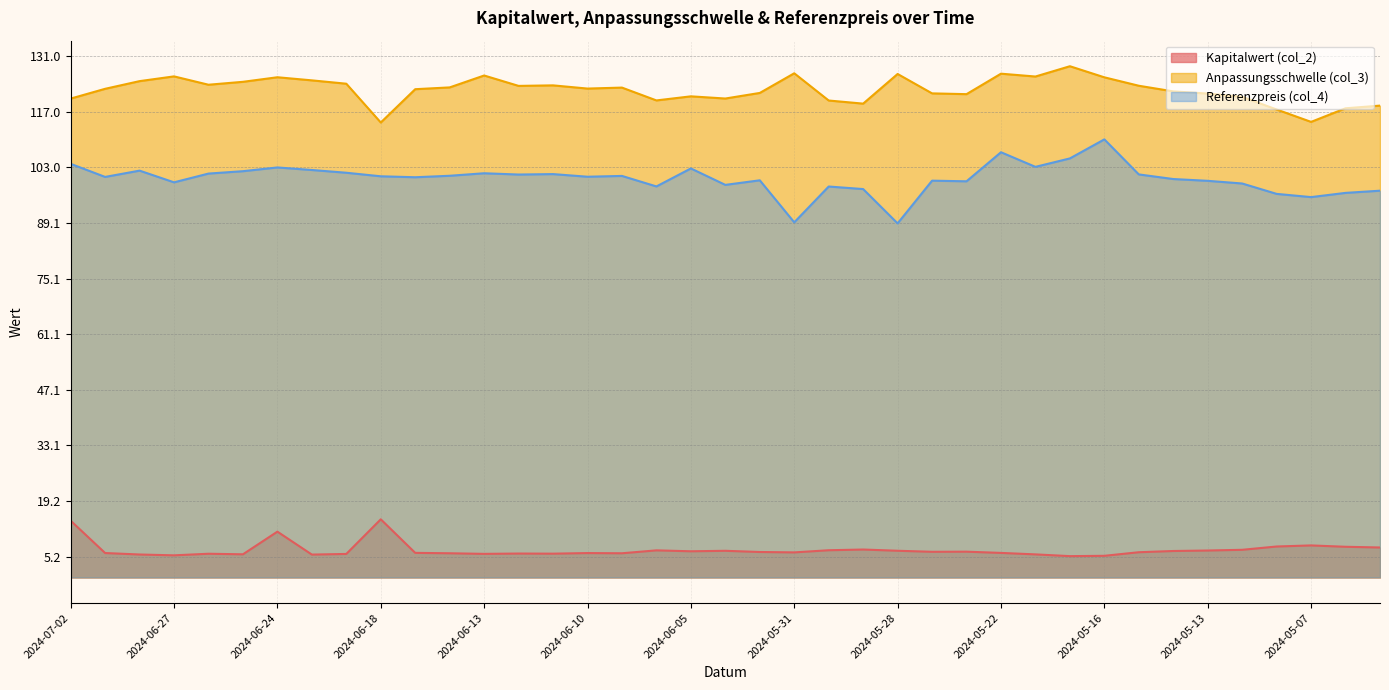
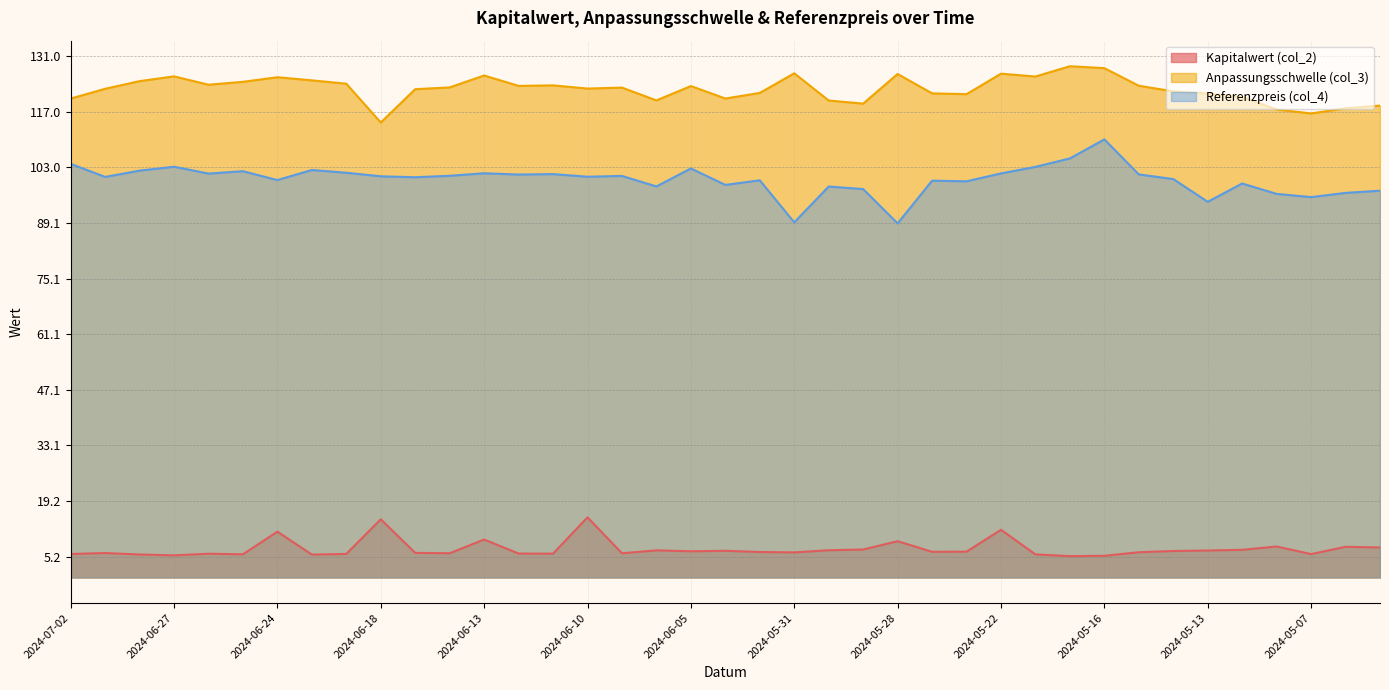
  {
    "Kapitalwert (col_2)": {
-     "2024-07-02": 14,
+     "2024-07-02": 6,
      "2024-06-27": 6,
      "2024-06-24": 12,
      "2024-06-18": 15,
-     "2024-06-13": 6,
-     "2024-06-10": 6,
+     "2024-06-13": 10,
+     "2024-06-10": 15,
      "2024-06-05": 7,
      "2024-05-31": 6,
-     "2024-05-28": 7,
-     "2024-05-22": 6,
+     "2024-05-28": 9,
+     "2024-05-22": 12,
      "2024-05-16": 5,
      "2024-05-13": 7,
-     "2024-05-07": 8
+     "2024-05-07": 6
    },
    "Anpassungsschwelle (col_3)": {
      "2024-07-02": 120,
      "2024-06-27": 126,
      "2024-06-24": 126,
      "2024-06-18": 114,
      "2024-06-13": 126,
      "2024-06-10": 123,
-     "2024-06-05": 121,
+     "2024-06-05": 123,
      "2024-05-31": 127,
      "2024-05-28": 126,
      "2024-05-22": 127,
-     "2024-05-16": 126,
-     "2024-05-07": 114
+     "2024-05-16": 128,
+     "2024-05-07": 117
    },
    "Referenzpreis (col_4)": {
      "2024-07-02": 104,
-     "2024-06-27": 99,
-     "2024-06-24": 103,
+     "2024-06-27": 103,
+     "2024-06-24": 100,
      "2024-06-18": 101,
      "2024-06-13": 102,
      "2024-06-10": 101,
      "2024-06-05": 103,
      "2024-05-31": 89,
      "2024-05-28": 89,
-     "2024-05-22": 107,
+     "2024-05-22": 101,
      "2024-05-16": 110,
-     "2024-05-13": 100,
+     "2024-05-13": 94,
      "2024-05-07": 96
    }
  }
